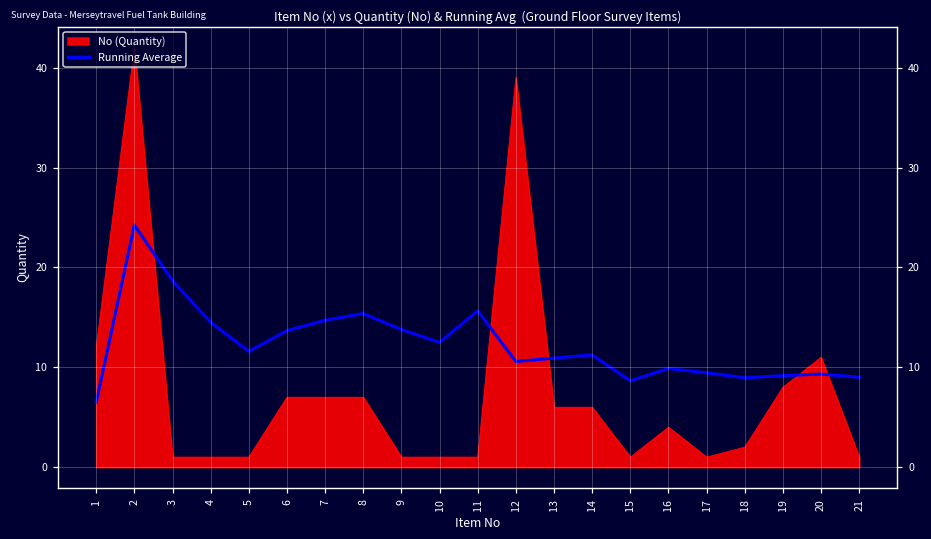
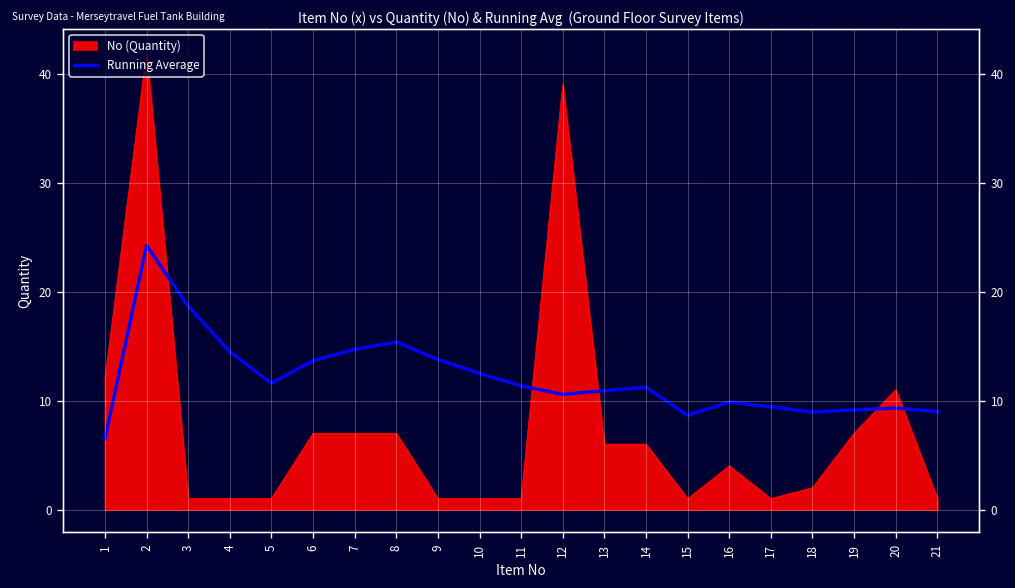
  {
    "No (Quantity)": {
      "1": 12,
      "3": 1,
      "4": 1,
      "5": 1,
      "6": 7,
      "7": 7,
      "8": 7,
      "9": 1,
      "10": 1,
      "11": 1,
      "12": 39,
      "13": 6,
      "14": 6,
      "15": 1,
      "16": 4,
      "17": 1,
      "18": 2,
-     "19": 8,
+     "19": 7,
      "20": 11,
      "21": 1
    },
    "Running Average": {
      "1": 7,
      "2": 24,
      "3": 19,
      "4": 15,
      "5": 12,
      "6": 14,
      "7": 15,
      "8": 15,
      "9": 14,
      "10": 13,
-     "11": 16,
+     "11": 11,
      "12": 11,
      "13": 11,
      "14": 11,
      "15": 9,
      "16": 10,
      "17": 9,
      "18": 9,
      "19": 9,
      "20": 9,
      "21": 9
    }
  }
